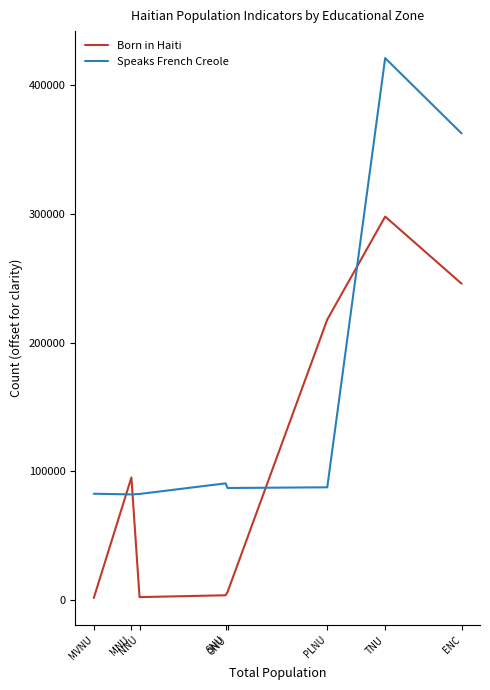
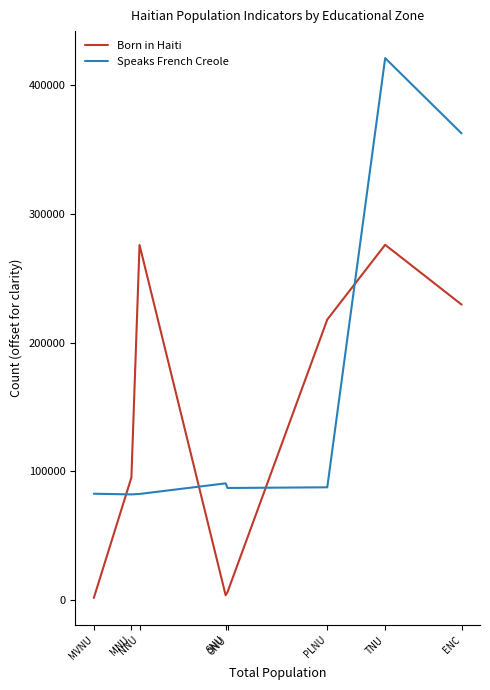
  {
    "Born in Haiti": {
      "MVNU": 2000,
      "MNU": 95000,
-     "NNU": 2000,
+     "NNU": 276000,
      "SNU": 4000,
      "ONU": 6000,
      "PLNU": 218000,
-     "TNU": 298000,
-     "ENC": 246000
+     "TNU": 276000,
+     "ENC": 230000
    },
    "Speaks French Creole": {
      "MVNU": 83000,
      "MNU": 82000,
      "NNU": 82000,
      "SNU": 91000,
      "ONU": 87000,
      "PLNU": 88000,
      "TNU": 421000,
      "ENC": 363000
    }
  }
